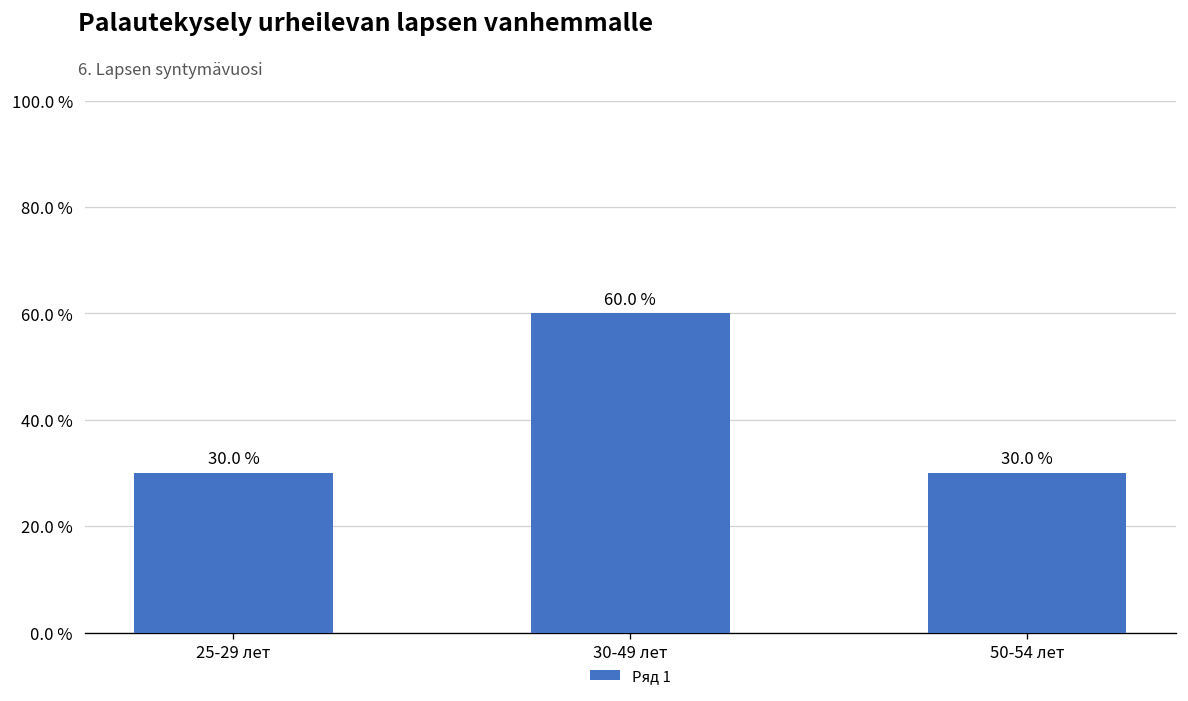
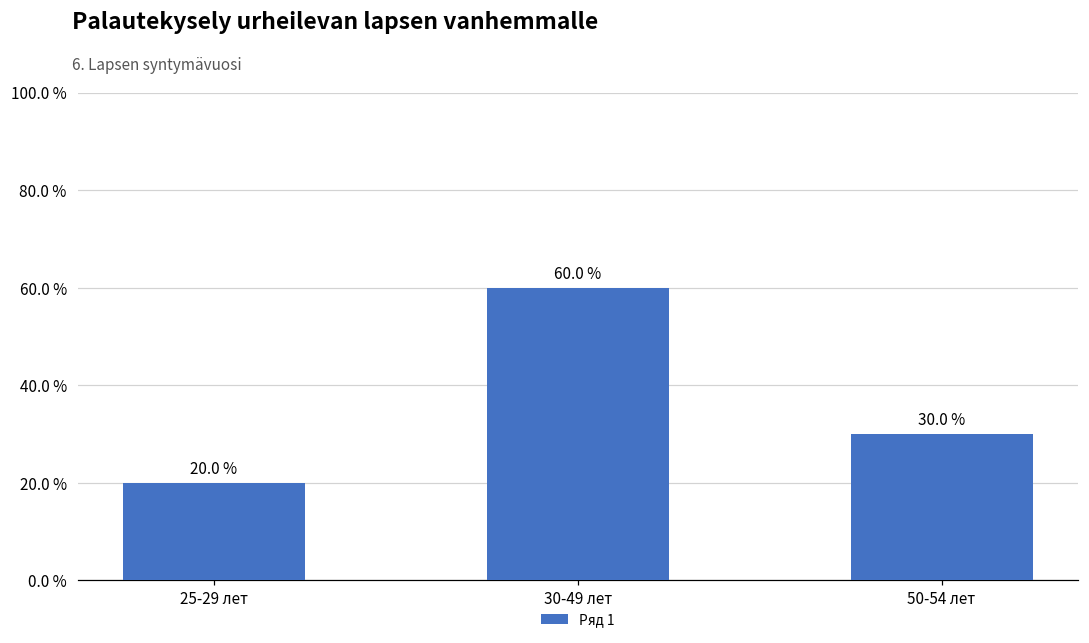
  {
-   "25-29 лет": "30.0 %",
+   "25-29 лет": "20.0 %",
    "30-49 лет": "60.0 %",
    "50-54 лет": "30.0 %"
  }
